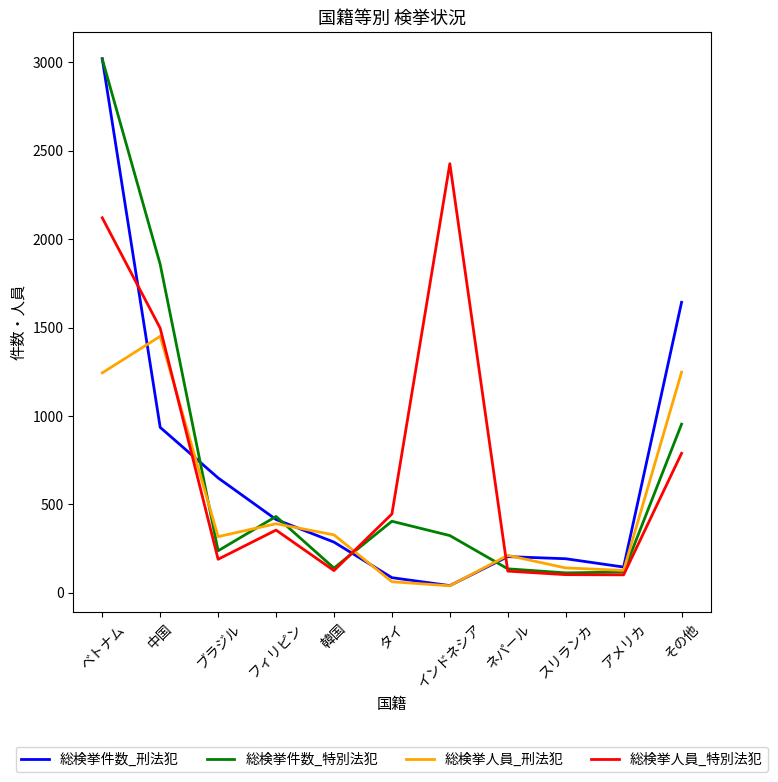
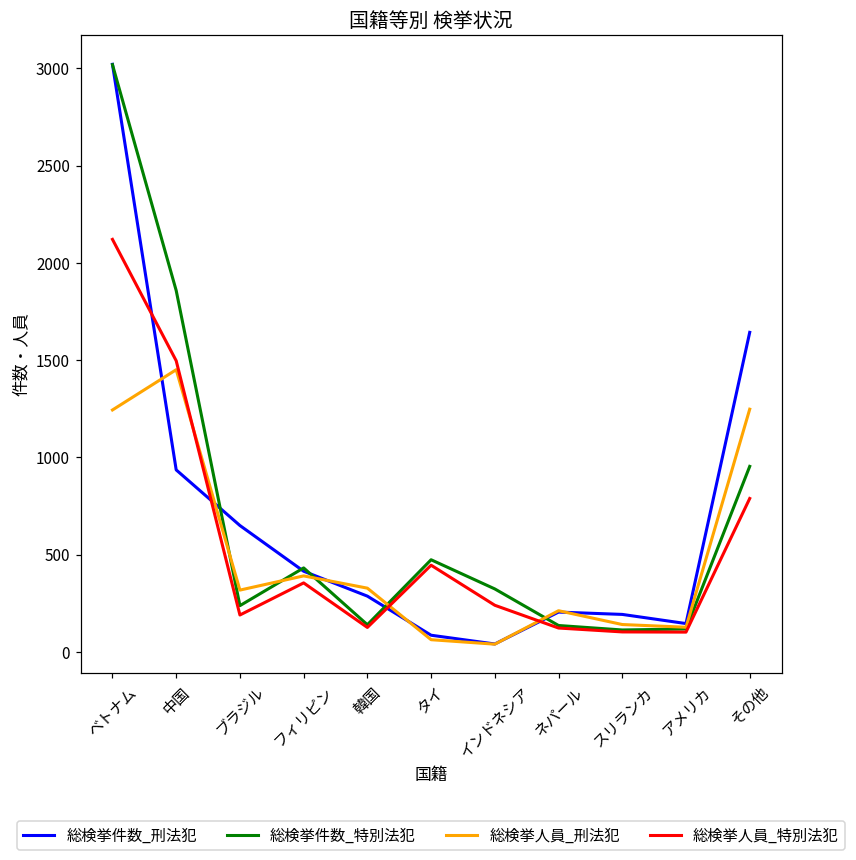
  {
    "総検挙件数_刑法犯": {
      "中国": 940,
      "ブラジル": 650,
      "フィリピン": 420,
      "韓国": 290,
      "タイ": 90,
      "スリランカ": 190,
      "アメリカ": 150,
      "その他": 1640
    },
    "総検挙件数_特別法犯": {
      "中国": 1860,
      "ブラジル": 240,
      "フィリピン": 430,
-     "タイ": 410,
+     "タイ": 470,
      "インドネシア": 320,
      "その他": 950
    },
    "総検挙人員_刑法犯": {
      "ベトナム": 1240,
      "中国": 1450,
      "ブラジル": 320,
      "フィリピン": 390,
      "韓国": 330,
      "タイ": 60,
      "スリランカ": 140,
      "その他": 1250
    },
    "総検挙人員_特別法犯": {
      "ベトナム": 2120,
      "中国": 1500,
      "ブラジル": 190,
      "フィリピン": 360,
      "タイ": 450,
-     "インドネシア": 2430,
+     "インドネシア": 240,
      "アメリカ": 100,
      "その他": 790
    }
  }
